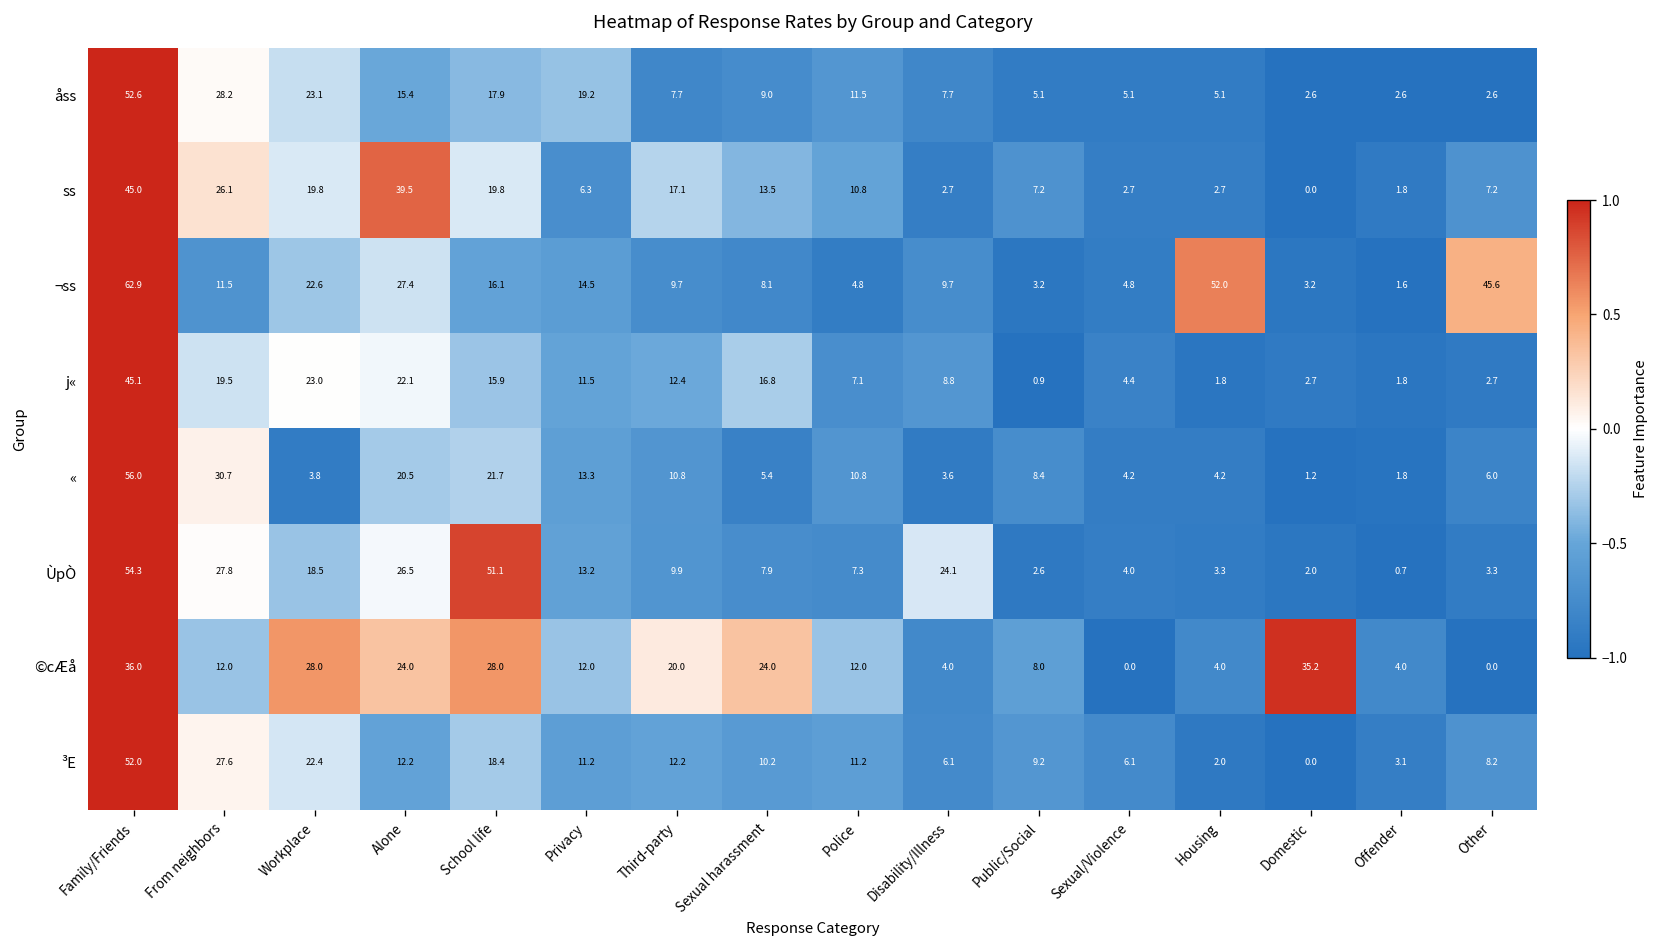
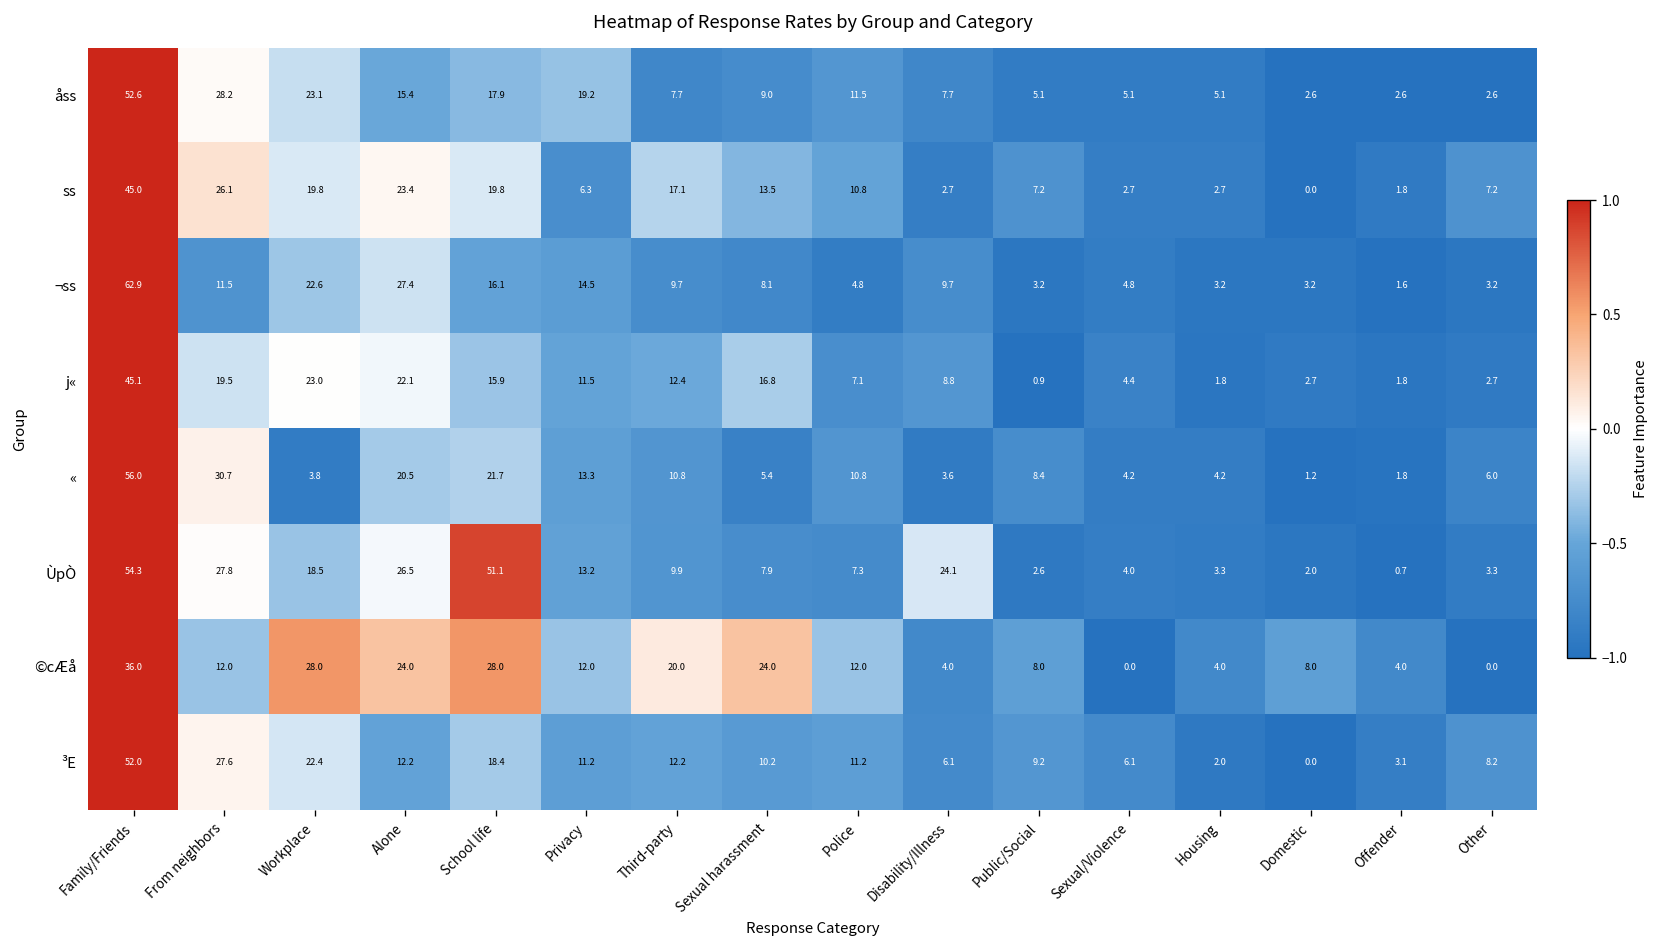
  {
    "åss": {
      "Family/Friends": 52.6,
      "From neighbors": 28.2,
      "Workplace": 23.1,
      "Alone": 15.4,
      "School life": 17.9,
      "Privacy": 19.2,
      "Third-party": 7.7,
      "Sexual harassment": 9.0,
      "Police": 11.5,
      "Disability/Illness": 7.7,
      "Public/Social": 5.1,
      "Sexual/Violence": 5.1,
      "Housing": 5.1,
      "Domestic": 2.6,
      "Offender": 2.6,
      "Other": 2.6
    },
    "ss": {
      "Family/Friends": 45.0,
      "From neighbors": 26.1,
      "Workplace": 19.8,
-     "Alone": 39.5,
+     "Alone": 23.4,
      "School life": 19.8,
      "Privacy": 6.3,
      "Third-party": 17.1,
      "Sexual harassment": 13.5,
      "Police": 10.8,
      "Disability/Illness": 2.7,
      "Public/Social": 7.2,
      "Sexual/Violence": 2.7,
      "Housing": 2.7,
      "Domestic": 0.0,
      "Offender": 1.8,
      "Other": 7.2
    },
    "¬ss": {
      "Family/Friends": 62.9,
      "From neighbors": 11.5,
      "Workplace": 22.6,
      "Alone": 27.4,
      "School life": 16.1,
      "Privacy": 14.5,
      "Third-party": 9.7,
      "Sexual harassment": 8.1,
      "Police": 4.8,
      "Disability/Illness": 9.7,
      "Public/Social": 3.2,
      "Sexual/Violence": 4.8,
-     "Housing": 52.0,
+     "Housing": 3.2,
      "Domestic": 3.2,
      "Offender": 1.6,
-     "Other": 45.6
+     "Other": 3.2
    },
    "j«": {
      "Family/Friends": 45.1,
      "From neighbors": 19.5,
      "Workplace": 23.0,
      "Alone": 22.1,
      "School life": 15.9,
      "Privacy": 11.5,
      "Third-party": 12.4,
      "Sexual harassment": 16.8,
      "Police": 7.1,
      "Disability/Illness": 8.8,
      "Public/Social": 0.9,
      "Sexual/Violence": 4.4,
      "Housing": 1.8,
      "Domestic": 2.7,
      "Offender": 1.8,
      "Other": 2.7
    },
    "«": {
      "Family/Friends": 56.0,
      "From neighbors": 30.7,
      "Workplace": 3.8,
      "Alone": 20.5,
      "School life": 21.7,
      "Privacy": 13.3,
      "Third-party": 10.8,
      "Sexual harassment": 5.4,
      "Police": 10.8,
      "Disability/Illness": 3.6,
      "Public/Social": 8.4,
      "Sexual/Violence": 4.2,
      "Housing": 4.2,
      "Domestic": 1.2,
      "Offender": 1.8,
      "Other": 6.0
    },
    "ÙpÒ": {
      "Family/Friends": 54.3,
      "From neighbors": 27.8,
      "Workplace": 18.5,
      "Alone": 26.5,
      "School life": 51.1,
      "Privacy": 13.2,
      "Third-party": 9.9,
      "Sexual harassment": 7.9,
      "Police": 7.3,
      "Disability/Illness": 24.1,
      "Public/Social": 2.6,
      "Sexual/Violence": 4.0,
      "Housing": 3.3,
      "Domestic": 2.0,
      "Offender": 0.7,
      "Other": 3.3
    },
    "©cÆå": {
      "Family/Friends": 36.0,
      "From neighbors": 12.0,
      "Workplace": 28.0,
      "Alone": 24.0,
      "School life": 28.0,
      "Privacy": 12.0,
      "Third-party": 20.0,
      "Sexual harassment": 24.0,
      "Police": 12.0,
      "Disability/Illness": 4.0,
      "Public/Social": 8.0,
      "Sexual/Violence": 0.0,
      "Housing": 4.0,
-     "Domestic": 35.2,
+     "Domestic": 8.0,
      "Offender": 4.0,
      "Other": 0.0
    },
    "³E": {
      "Family/Friends": 52.0,
      "From neighbors": 27.6,
      "Workplace": 22.4,
      "Alone": 12.2,
      "School life": 18.4,
      "Privacy": 11.2,
      "Third-party": 12.2,
      "Sexual harassment": 10.2,
      "Police": 11.2,
      "Disability/Illness": 6.1,
      "Public/Social": 9.2,
      "Sexual/Violence": 6.1,
      "Housing": 2.0,
      "Domestic": 0.0,
      "Offender": 3.1,
      "Other": 8.2
    }
  }
